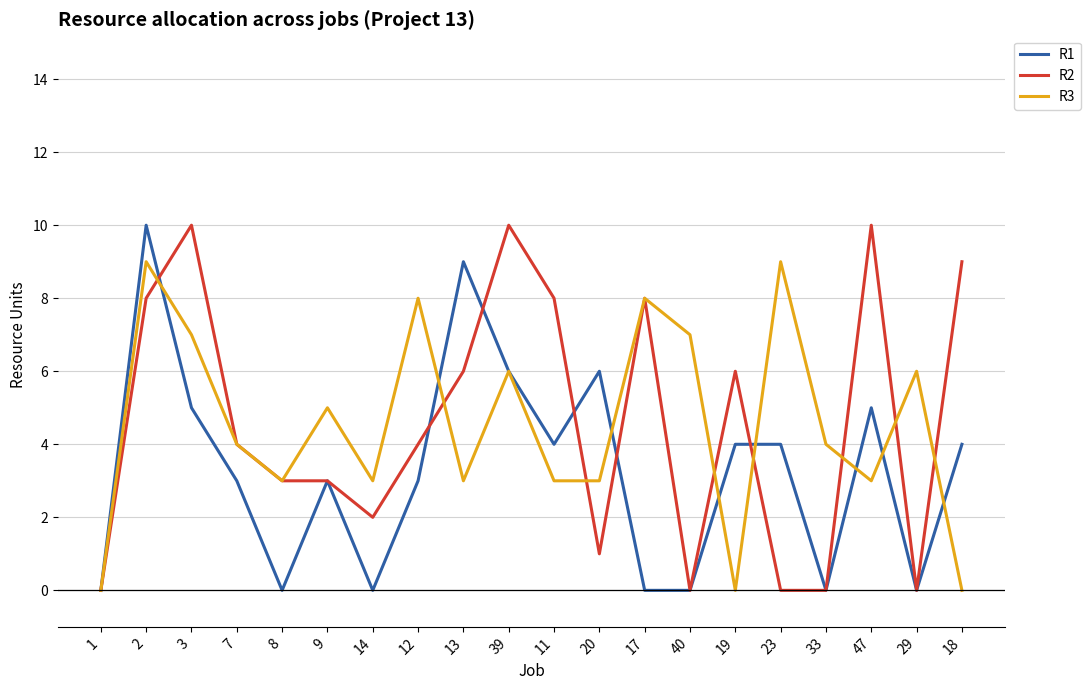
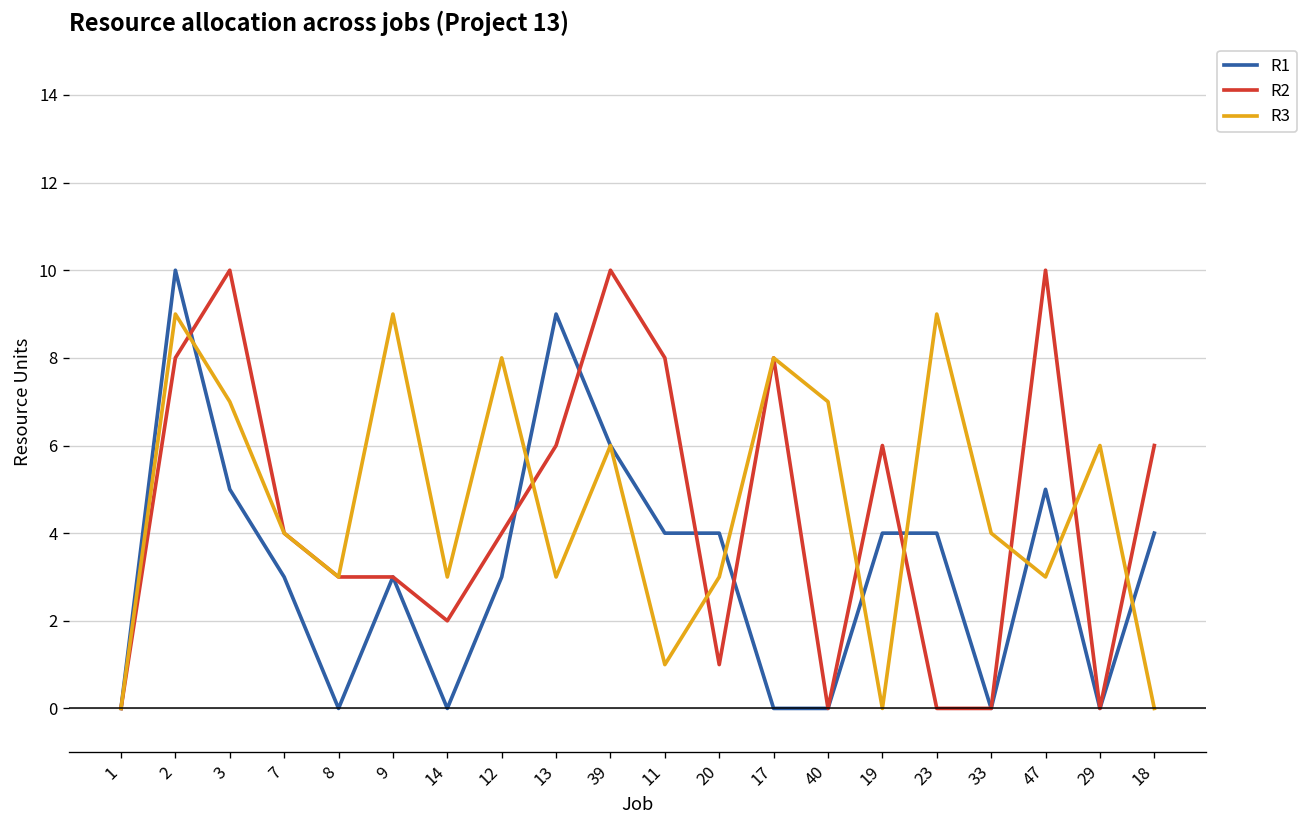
  {
    "R1": {
      "2": 10,
      "3": 5,
      "7": 3,
      "8": 0,
      "14": 0,
      "12": 3,
      "13": 9,
      "11": 4,
-     "20": 6,
+     "20": 4,
      "17": 0,
      "19": 4,
      "23": 4,
      "47": 5,
      "18": 4
    },
    "R2": {
      "2": 8,
      "3": 10,
      "14": 2,
      "12": 4,
      "13": 6,
      "39": 10,
      "11": 8,
      "20": 1,
      "19": 6,
      "23": 0,
      "47": 10,
-     "18": 9
+     "18": 6
    },
    "R3": {
      "2": 9,
      "3": 7,
-     "9": 5,
+     "9": 9,
      "14": 3,
      "12": 8,
      "13": 3,
-     "11": 3,
+     "11": 1,
      "20": 3,
      "40": 7,
      "19": 0,
      "23": 9,
      "33": 4,
      "47": 3,
      "29": 6,
      "18": 0
    }
  }
